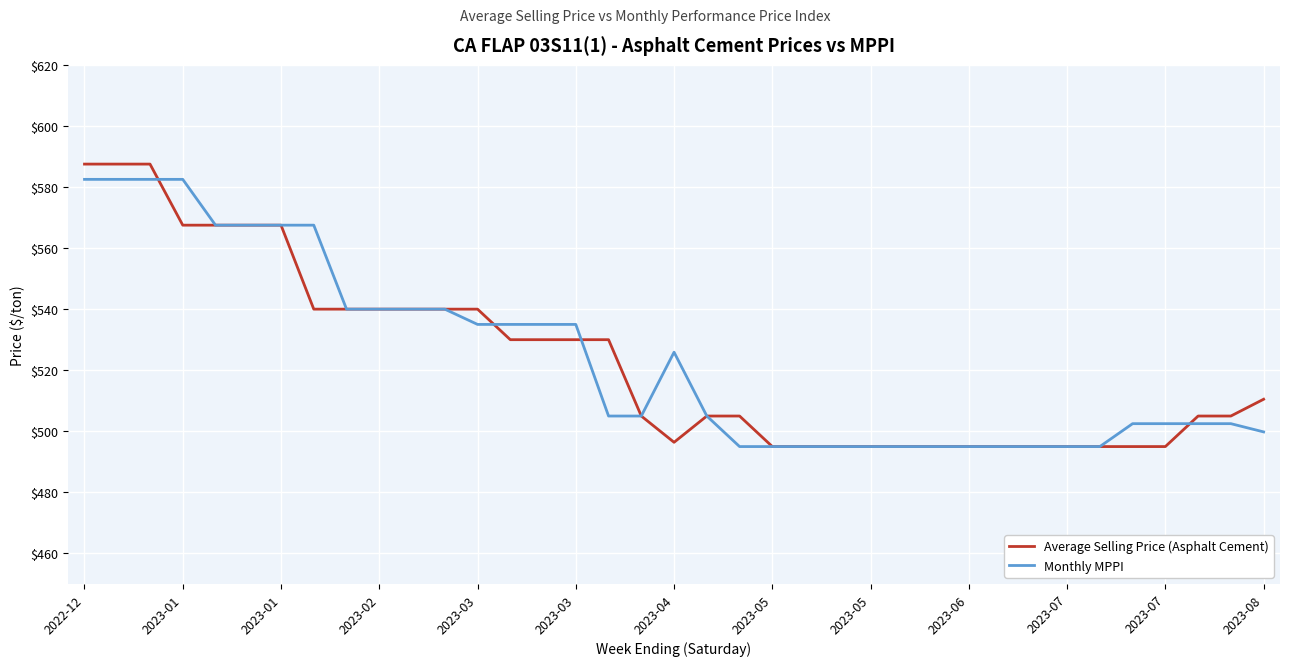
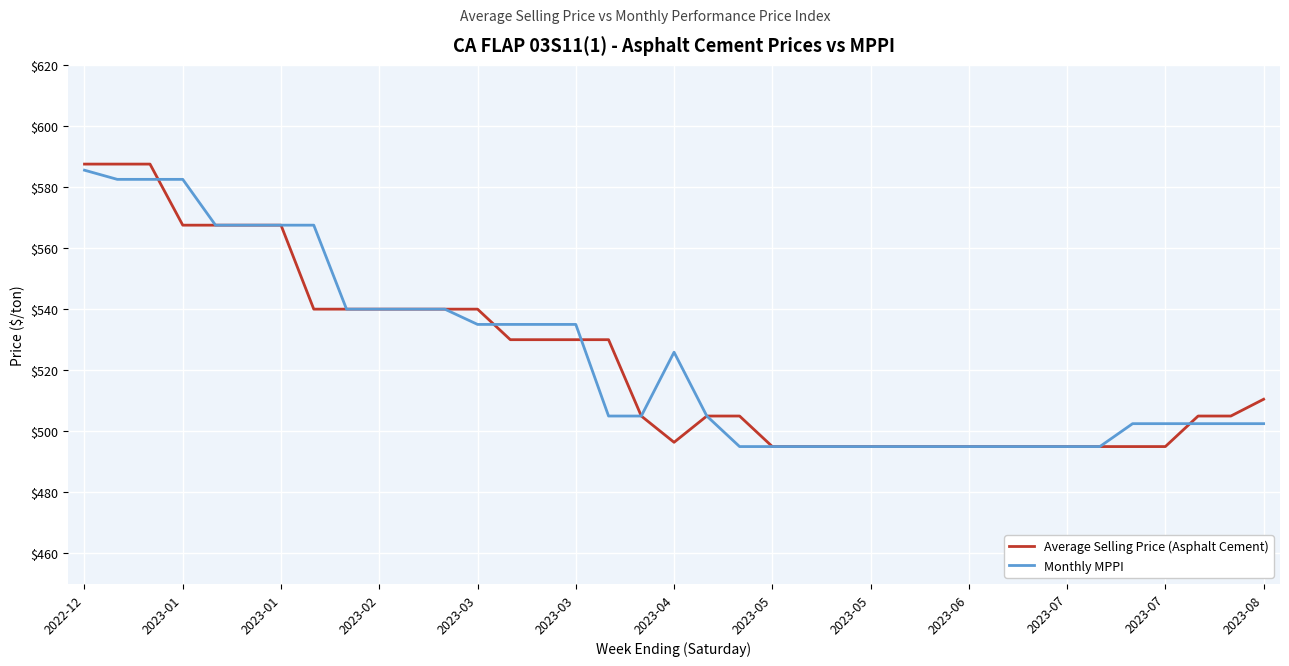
  {
    "Average Selling Price (Asphalt Cement)": {
      "2022-12": "$588",
      "2023-04": "$496",
      "2023-08": "$511"
    },
    "Monthly MPPI": {
-     "2022-12": "$583",
+     "2022-12": "$586",
      "2023-04": "$526",
-     "2023-08": "$500"
+     "2023-08": "$503"
    }
  }
